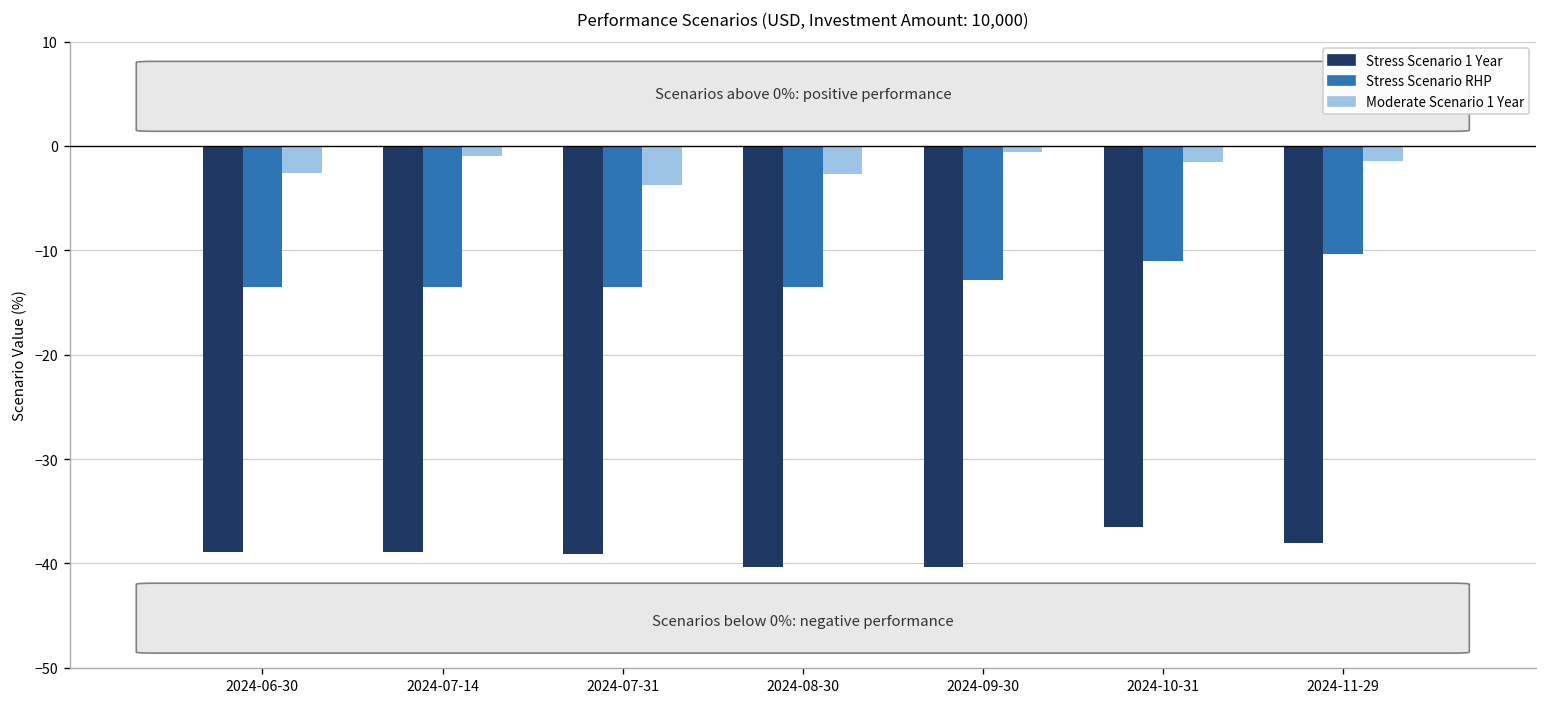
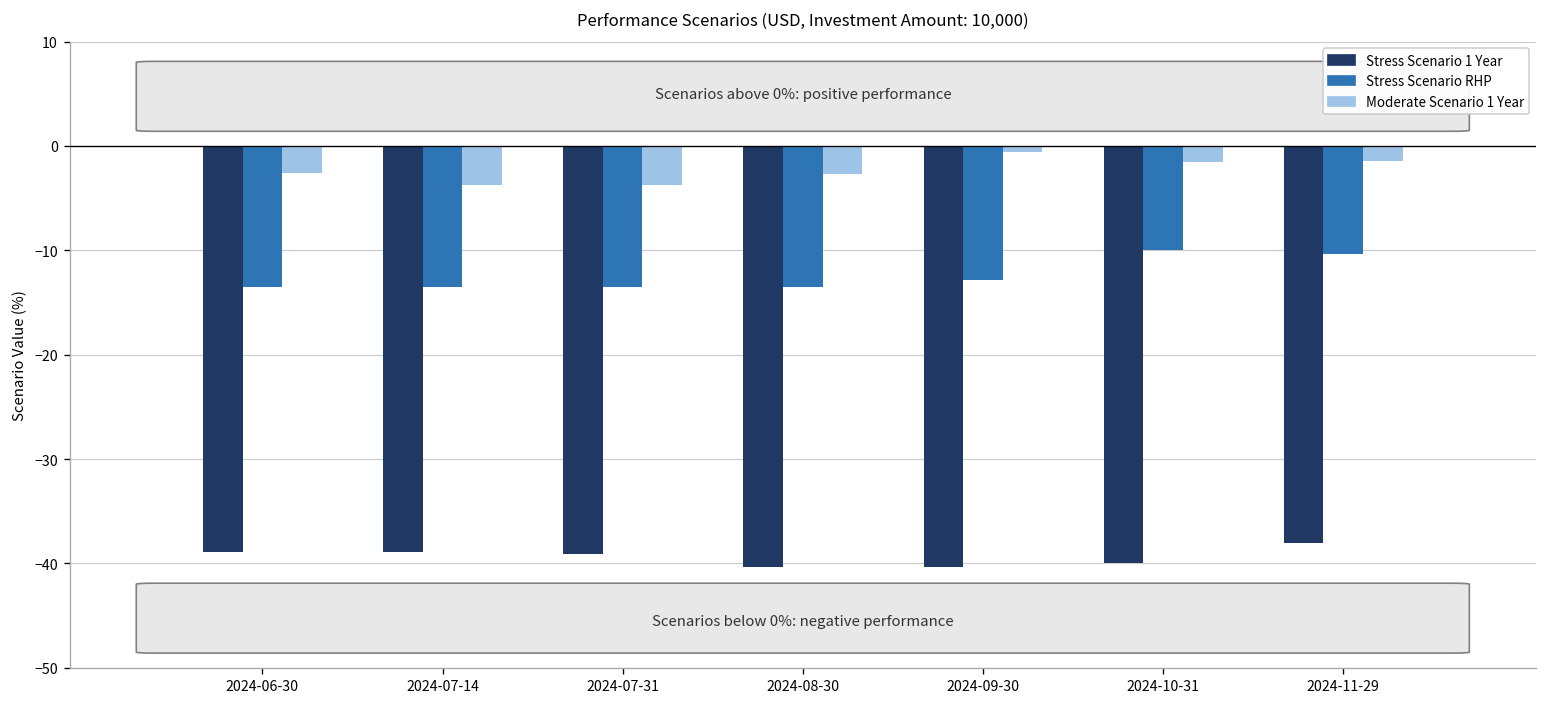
  {
    "Stress Scenario 1 Year": {
      "2024-06-30": -39,
      "2024-07-14": -39,
      "2024-07-31": -39,
      "2024-08-30": -40,
      "2024-09-30": -40,
-     "2024-10-31": -37,
+     "2024-10-31": -40,
      "2024-11-29": -38
    },
    "Stress Scenario RHP": {
      "2024-06-30": -14,
      "2024-07-14": -14,
      "2024-07-31": -14,
      "2024-08-30": -14,
      "2024-09-30": -13,
-     "2024-10-31": -11,
+     "2024-10-31": -10,
      "2024-11-29": -10
    },
    "Moderate Scenario 1 Year": {
      "2024-06-30": -3,
-     "2024-07-14": -1,
+     "2024-07-14": -4,
      "2024-07-31": -4,
      "2024-08-30": -3,
      "2024-09-30": -1,
      "2024-10-31": -2,
      "2024-11-29": -1
    }
  }
